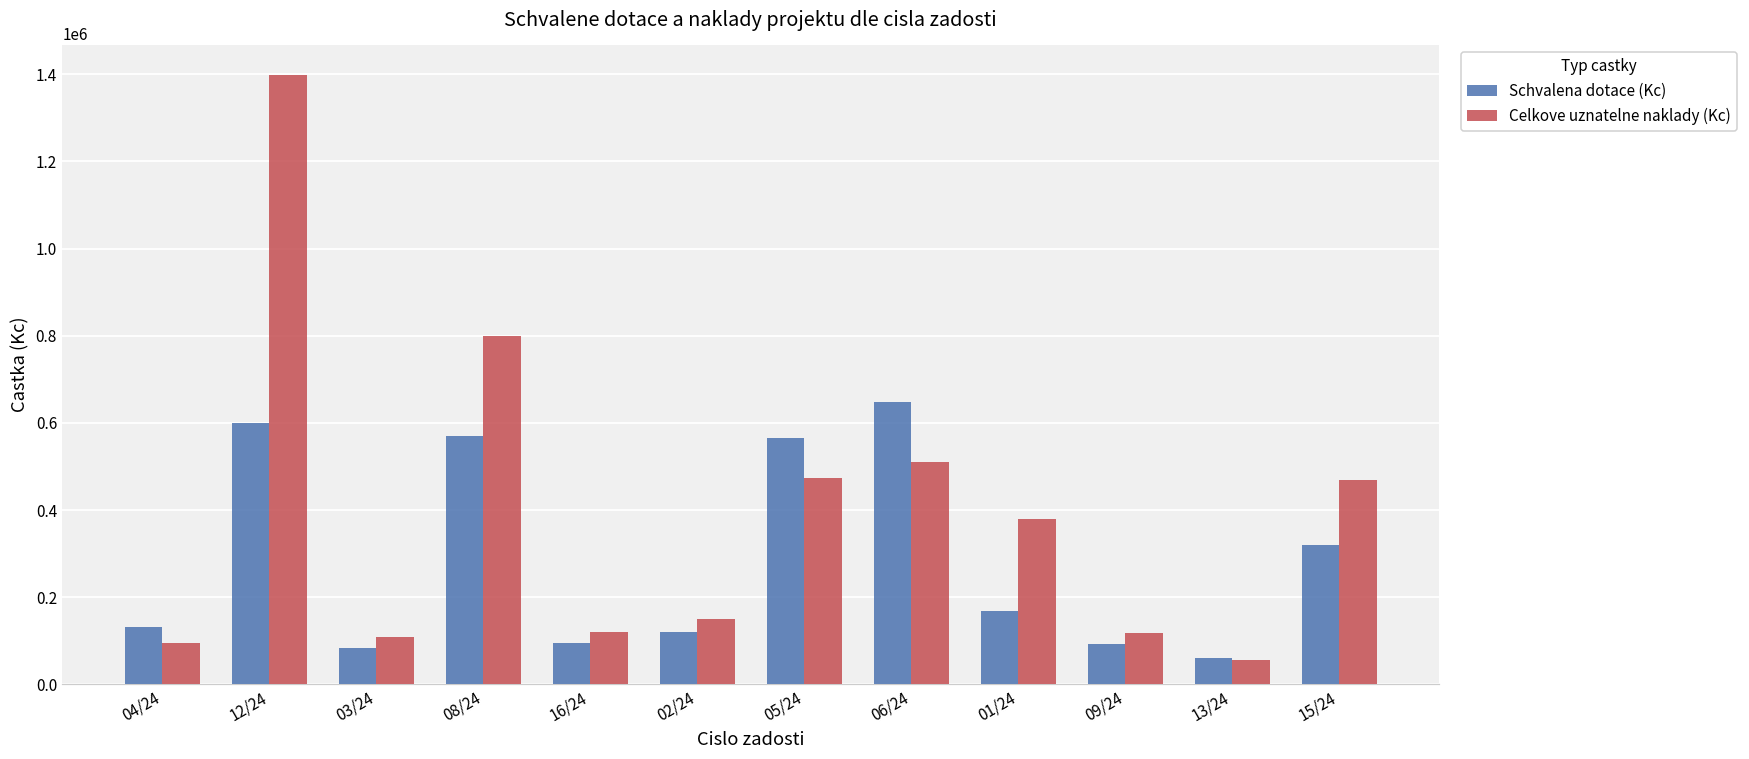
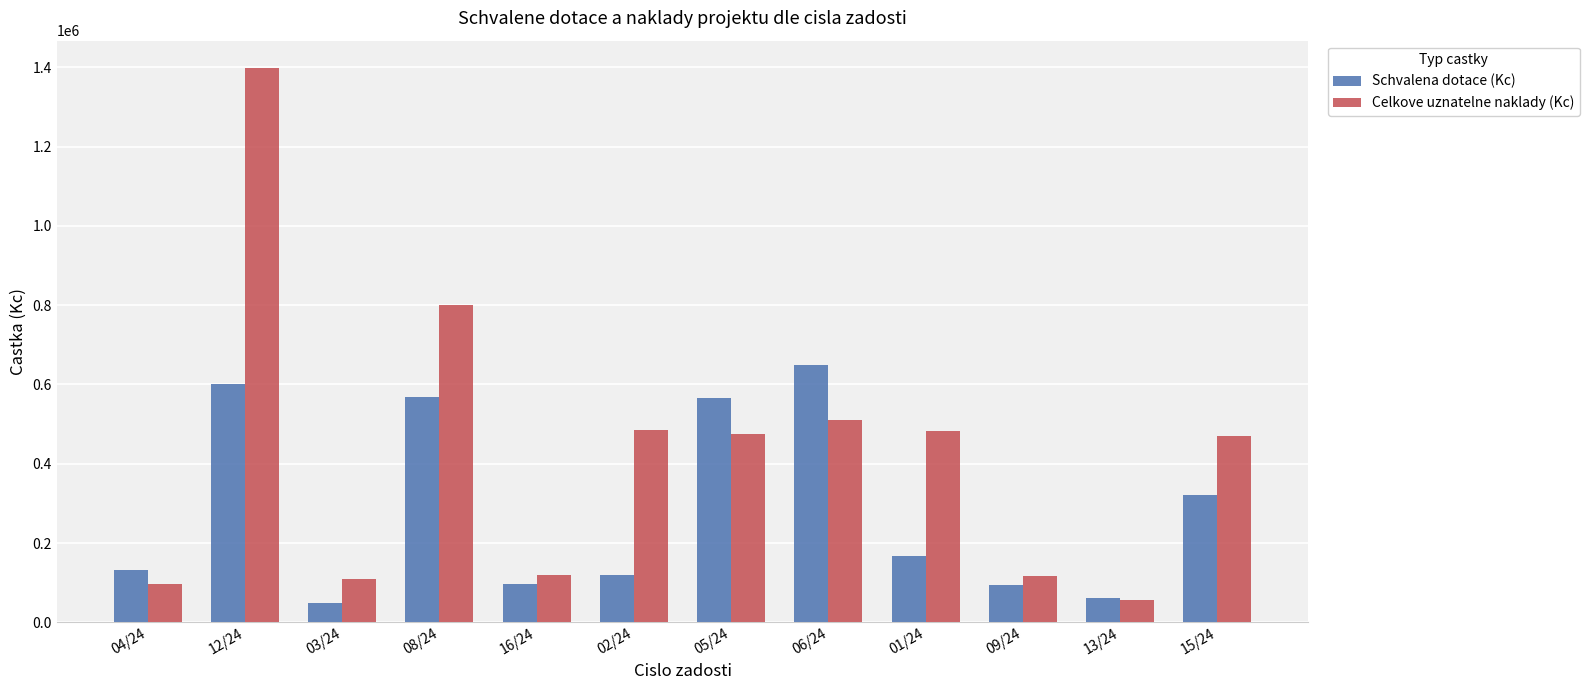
  {
    "Schvalena dotace (Kc)": {
      "04/24": 130000,
      "12/24": 600000,
-     "03/24": 80000,
+     "03/24": 50000,
      "08/24": 570000,
      "16/24": 100000,
      "02/24": 120000,
      "05/24": 570000,
      "06/24": 650000,
      "01/24": 170000,
      "09/24": 90000,
      "13/24": 60000,
      "15/24": 320000
    },
    "Celkove uznatelne naklady (Kc)": {
      "04/24": 100000,
      "12/24": 1400000,
      "03/24": 110000,
      "08/24": 800000,
      "16/24": 120000,
-     "02/24": 150000,
+     "02/24": 490000,
      "05/24": 470000,
      "06/24": 510000,
-     "01/24": 380000,
+     "01/24": 480000,
      "09/24": 120000,
      "13/24": 60000,
      "15/24": 470000
    }
  }
